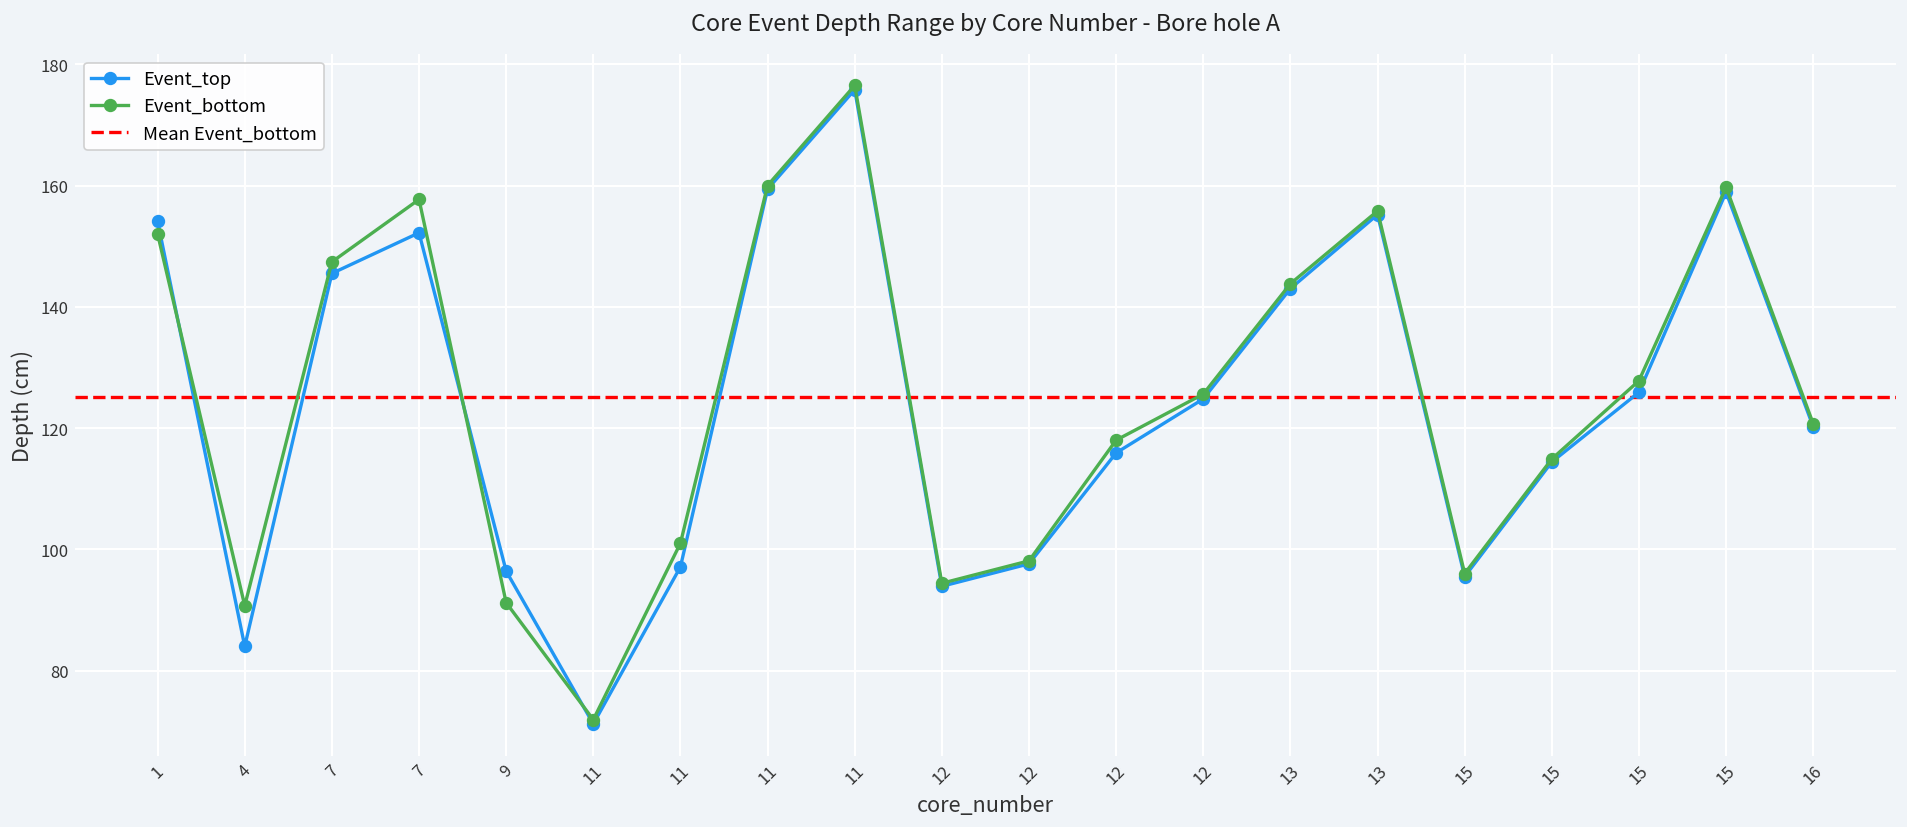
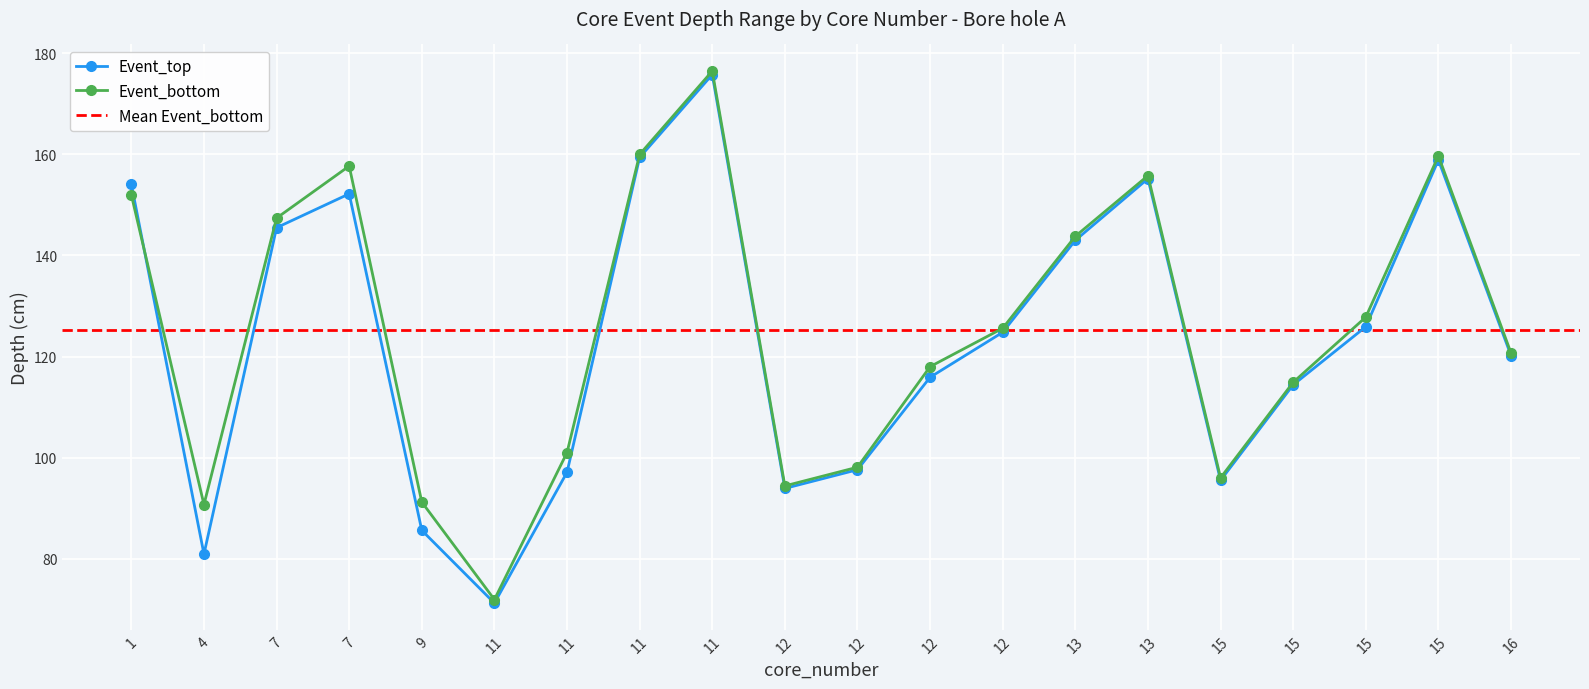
  {
    "Event_top": {
      "1": 154,
-     "4": 84,
-     "9": 96
+     "4": 81,
+     "9": 86
    },
    "Event_bottom": {
      "1": 152,
      "4": 91,
      "9": 91
    }
  }
